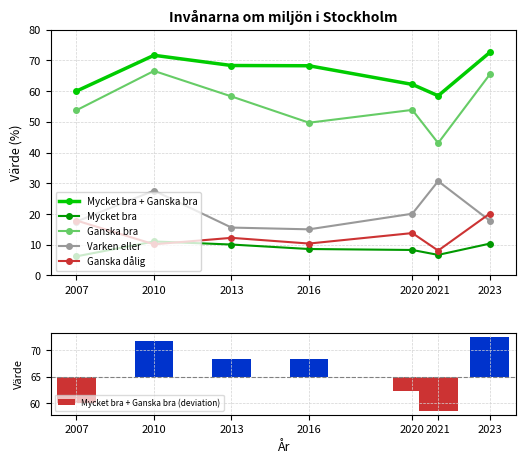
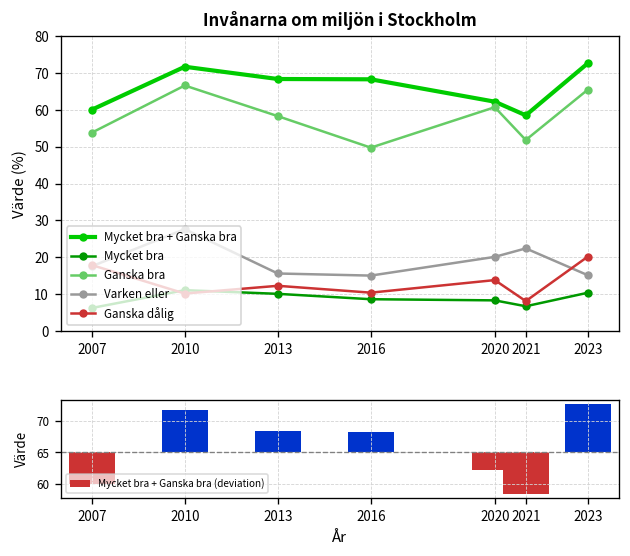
  {
    "Invånarna om miljön i Stockholm": {
      "Ganska bra": {
        "2007": 54,
        "2010": 67,
        "2013": 58,
        "2016": 50,
-       "2020": 54,
-       "2021": 43,
+       "2020": 61,
+       "2021": 52,
        "2023": 65
      },
      "Varken eller": {
        "2010": 28,
        "2013": 16,
        "2016": 15,
        "2020": 20,
-       "2021": 31,
-       "2023": 18
+       "2021": 22,
+       "2023": 15
      },
      "Ganska dålig": {
        "2013": 12,
        "2016": 10,
        "2020": 14,
        "2021": 8,
        "2023": 20
      }
    }
  }
